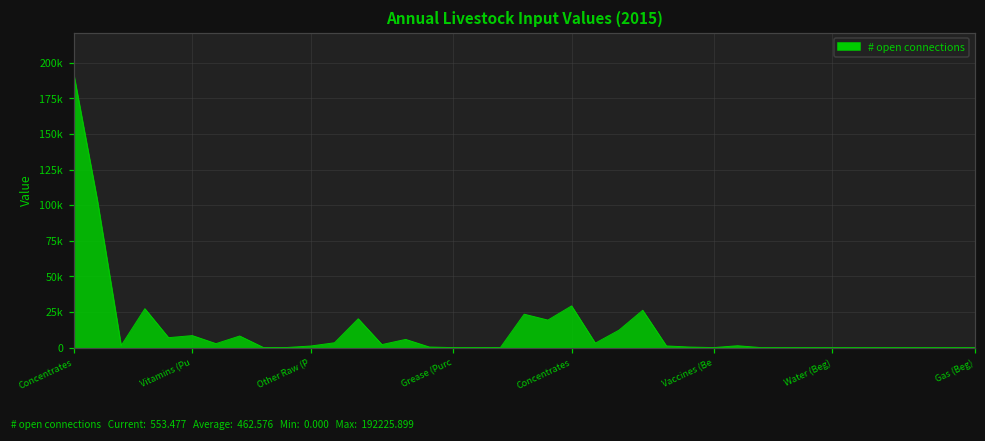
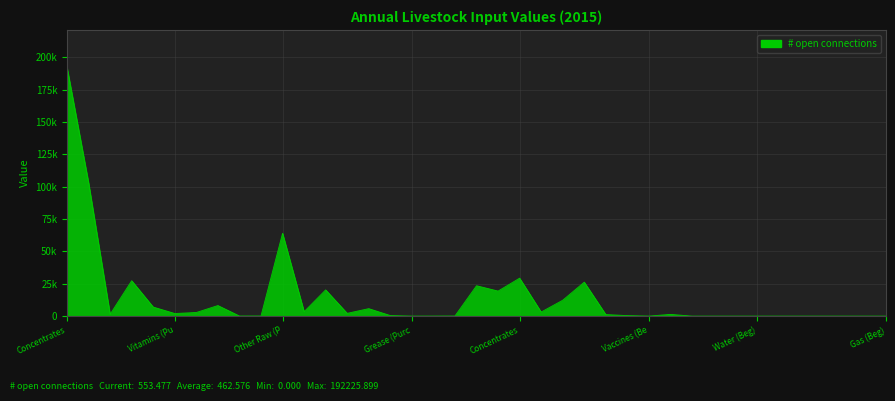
  {
-   "Vitamins (Pu": 8000,
-   "Other Raw (P": 1000,
+   "Vitamins (Pu": 2000,
+   "Other Raw (P": 64000,
    "Grease (Purc": 0,
    "Vaccines (Be": 0,
    "Water (Beg)": 0,
    "Gas (Beg)": 0
  }
